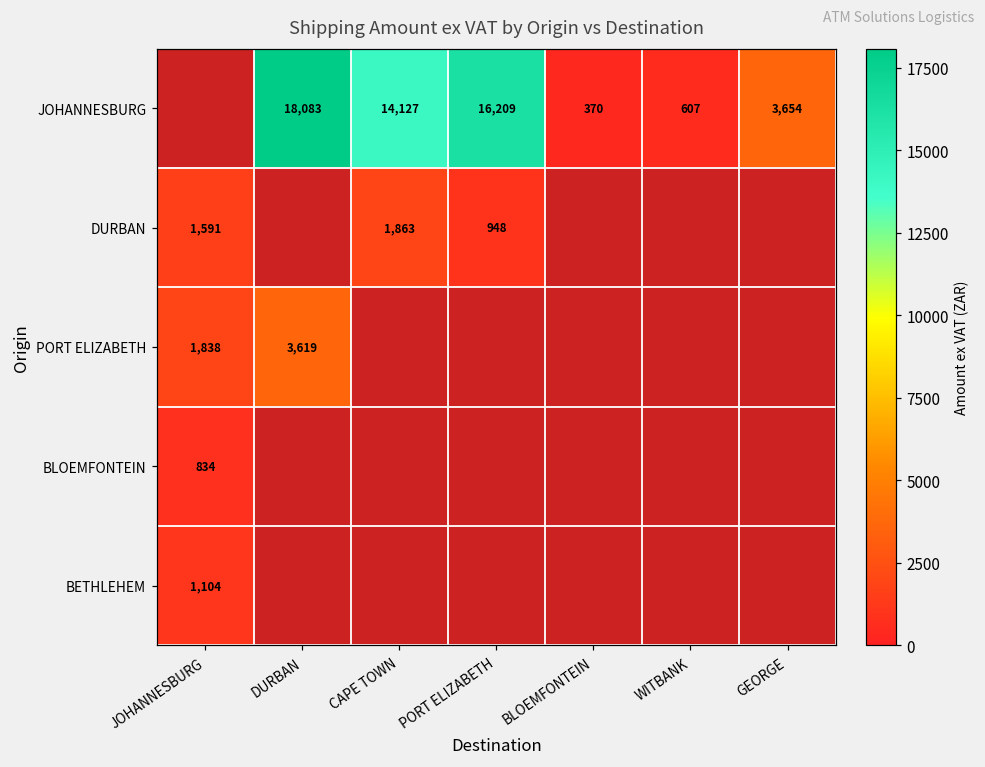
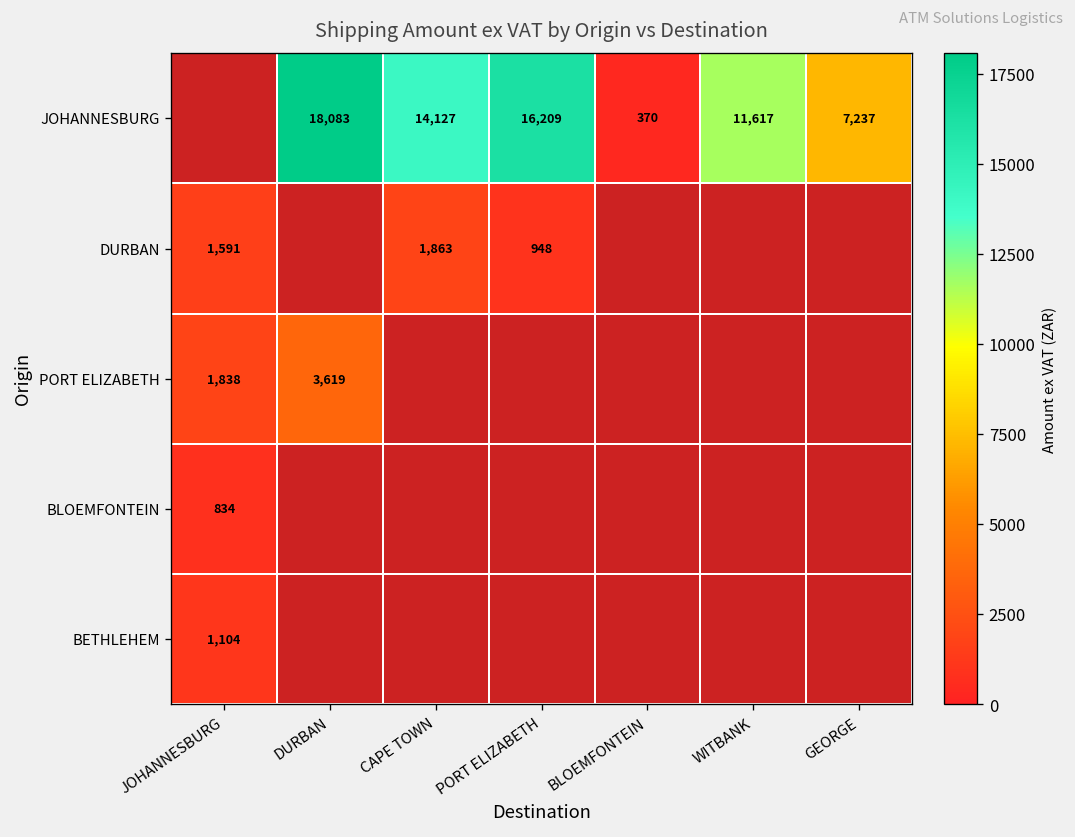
  {
    "JOHANNESBURG": {
      "DURBAN": "18,083",
      "CAPE TOWN": "14,127",
      "PORT ELIZABETH": "16,209",
      "BLOEMFONTEIN": "370",
-     "WITBANK": "607",
-     "GEORGE": "3,654"
+     "WITBANK": "11,617",
+     "GEORGE": "7,237"
    },
    "DURBAN": {
      "JOHANNESBURG": "1,591",
      "CAPE TOWN": "1,863",
      "PORT ELIZABETH": "948"
    },
    "PORT ELIZABETH": {
      "JOHANNESBURG": "1,838",
      "DURBAN": "3,619"
    },
    "BLOEMFONTEIN": {
      "JOHANNESBURG": "834"
    },
    "BETHLEHEM": {
      "JOHANNESBURG": "1,104"
    }
  }
